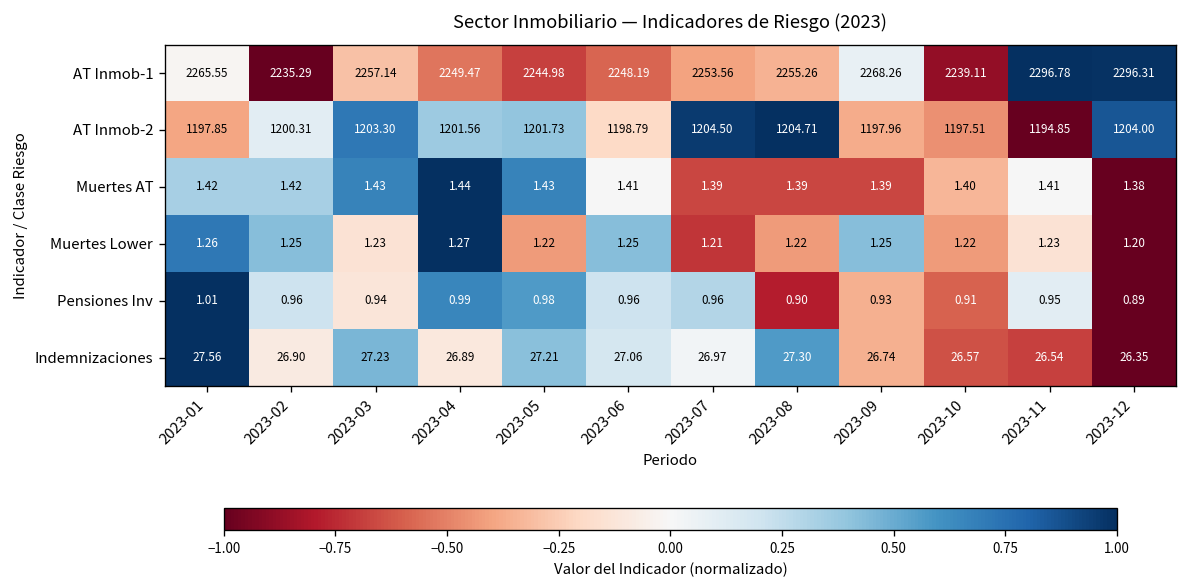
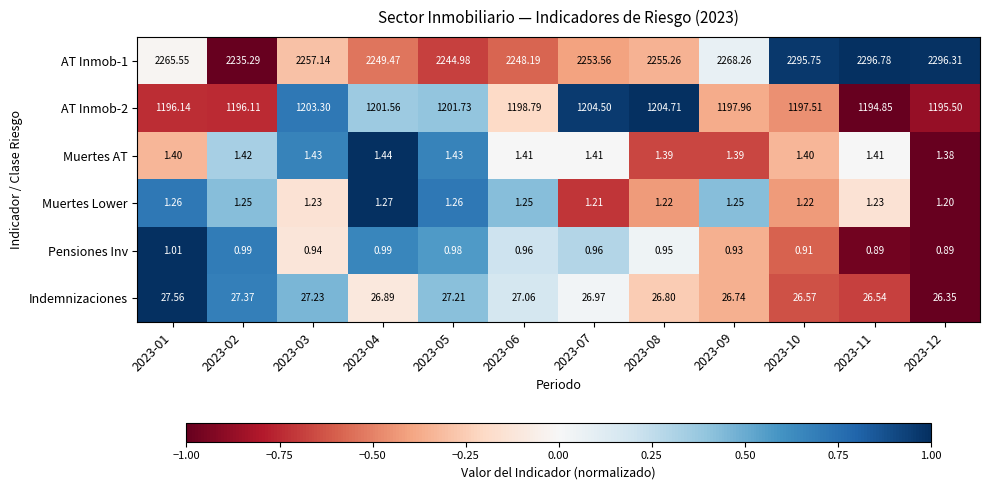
  {
    "AT Inmob-1": {
      "2023-01": 2265.55,
      "2023-02": 2235.29,
      "2023-03": 2257.14,
      "2023-04": 2249.47,
      "2023-05": 2244.98,
      "2023-06": 2248.19,
      "2023-07": 2253.56,
      "2023-08": 2255.26,
      "2023-09": 2268.26,
-     "2023-10": 2239.11,
+     "2023-10": 2295.75,
      "2023-11": 2296.78,
      "2023-12": 2296.31
    },
    "AT Inmob-2": {
-     "2023-01": 1197.85,
-     "2023-02": 1200.31,
+     "2023-01": 1196.14,
+     "2023-02": 1196.11,
      "2023-03": 1203.30,
      "2023-04": 1201.56,
      "2023-05": 1201.73,
      "2023-06": 1198.79,
      "2023-07": 1204.50,
      "2023-08": 1204.71,
      "2023-09": 1197.96,
      "2023-10": 1197.51,
      "2023-11": 1194.85,
-     "2023-12": 1204.00
+     "2023-12": 1195.50
    },
    "Muertes AT": {
-     "2023-01": 1.42,
+     "2023-01": 1.40,
      "2023-02": 1.42,
      "2023-03": 1.43,
      "2023-04": 1.44,
      "2023-05": 1.43,
      "2023-06": 1.41,
-     "2023-07": 1.39,
+     "2023-07": 1.41,
      "2023-08": 1.39,
      "2023-09": 1.39,
      "2023-10": 1.40,
      "2023-11": 1.41,
      "2023-12": 1.38
    },
    "Muertes Lower": {
      "2023-01": 1.26,
      "2023-02": 1.25,
      "2023-03": 1.23,
      "2023-04": 1.27,
-     "2023-05": 1.22,
+     "2023-05": 1.26,
      "2023-06": 1.25,
      "2023-07": 1.21,
      "2023-08": 1.22,
      "2023-09": 1.25,
      "2023-10": 1.22,
      "2023-11": 1.23,
      "2023-12": 1.20
    },
    "Pensiones Inv": {
      "2023-01": 1.01,
-     "2023-02": 0.96,
+     "2023-02": 0.99,
      "2023-03": 0.94,
      "2023-04": 0.99,
      "2023-05": 0.98,
      "2023-06": 0.96,
      "2023-07": 0.96,
-     "2023-08": 0.90,
+     "2023-08": 0.95,
      "2023-09": 0.93,
      "2023-10": 0.91,
-     "2023-11": 0.95,
+     "2023-11": 0.89,
      "2023-12": 0.89
    },
    "Indemnizaciones": {
      "2023-01": 27.56,
-     "2023-02": 26.90,
+     "2023-02": 27.37,
      "2023-03": 27.23,
      "2023-04": 26.89,
      "2023-05": 27.21,
      "2023-06": 27.06,
      "2023-07": 26.97,
-     "2023-08": 27.30,
+     "2023-08": 26.80,
      "2023-09": 26.74,
      "2023-10": 26.57,
      "2023-11": 26.54,
      "2023-12": 26.35
    }
  }
